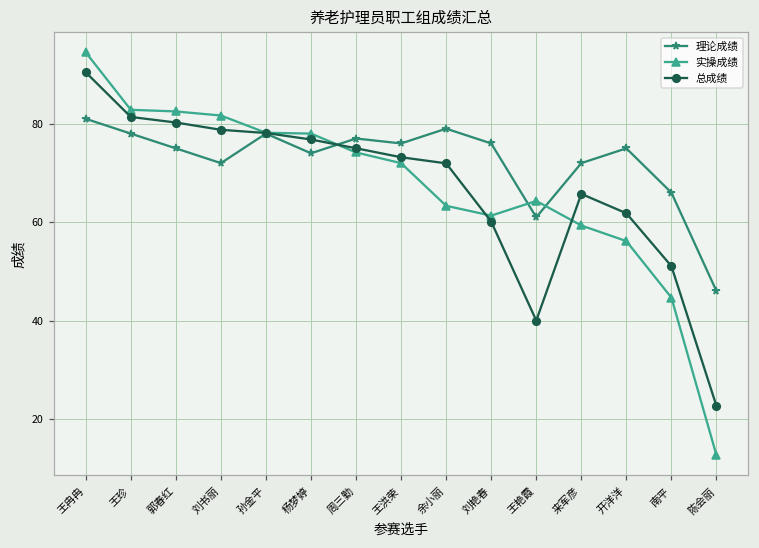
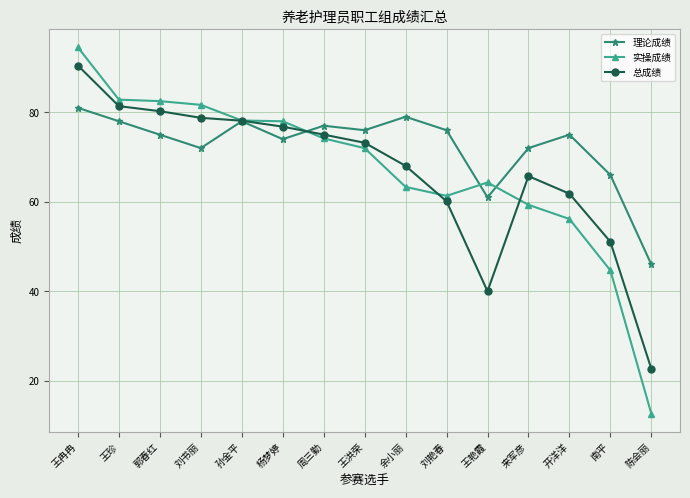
  {
    "总成绩": {
      "王冉冉": 90,
      "王珍": 81,
      "郭春红": 80,
      "刘书丽": 79,
      "杨梦婷": 77,
      "周三勤": 75,
      "王洪荣": 73,
-     "余小丽": 72,
+     "余小丽": 68,
      "刘艳春": 60,
      "王艳霞": 40,
      "来军彦": 66,
      "开洋洋": 62,
      "南平": 51,
      "陈会丽": 23
    }
  }
